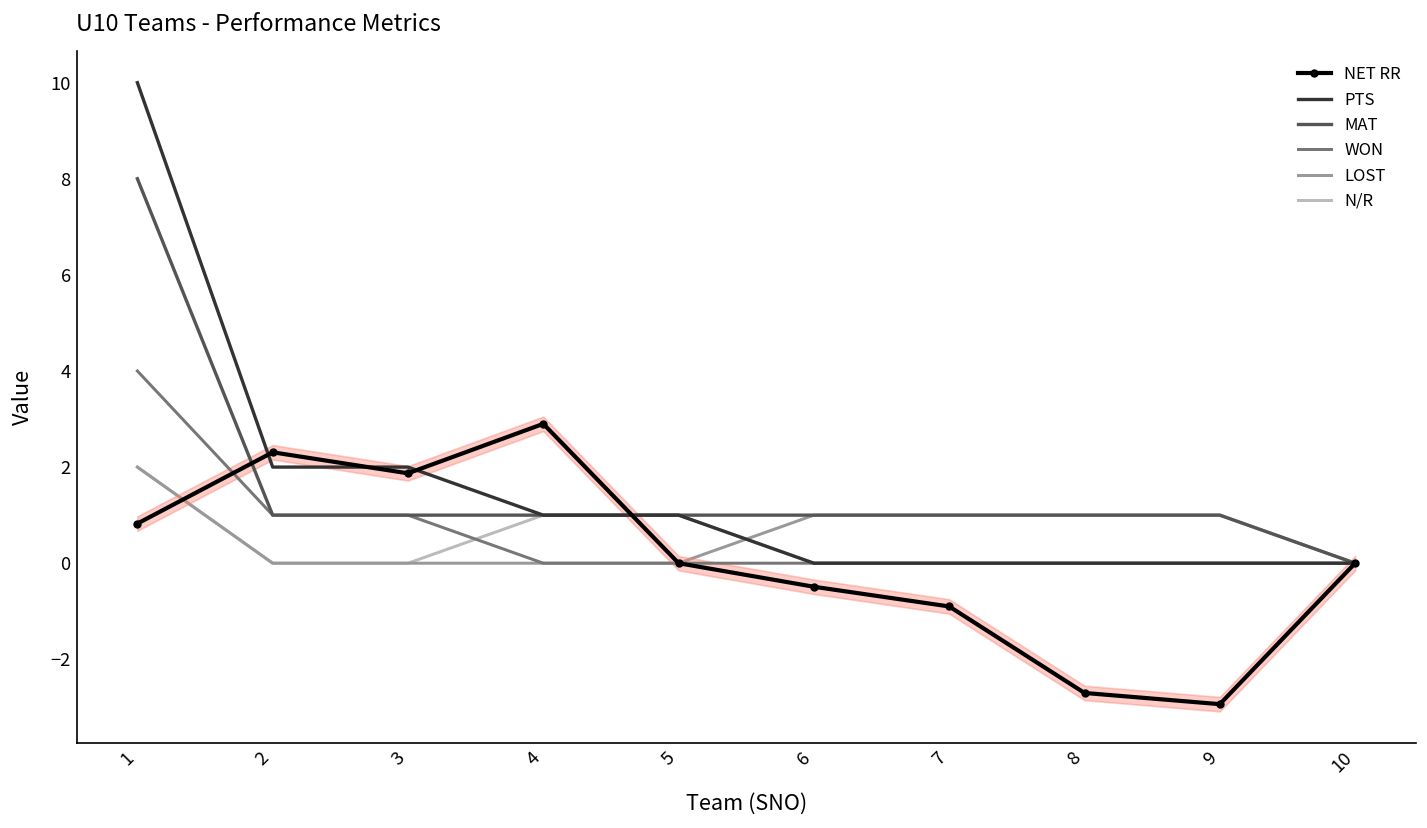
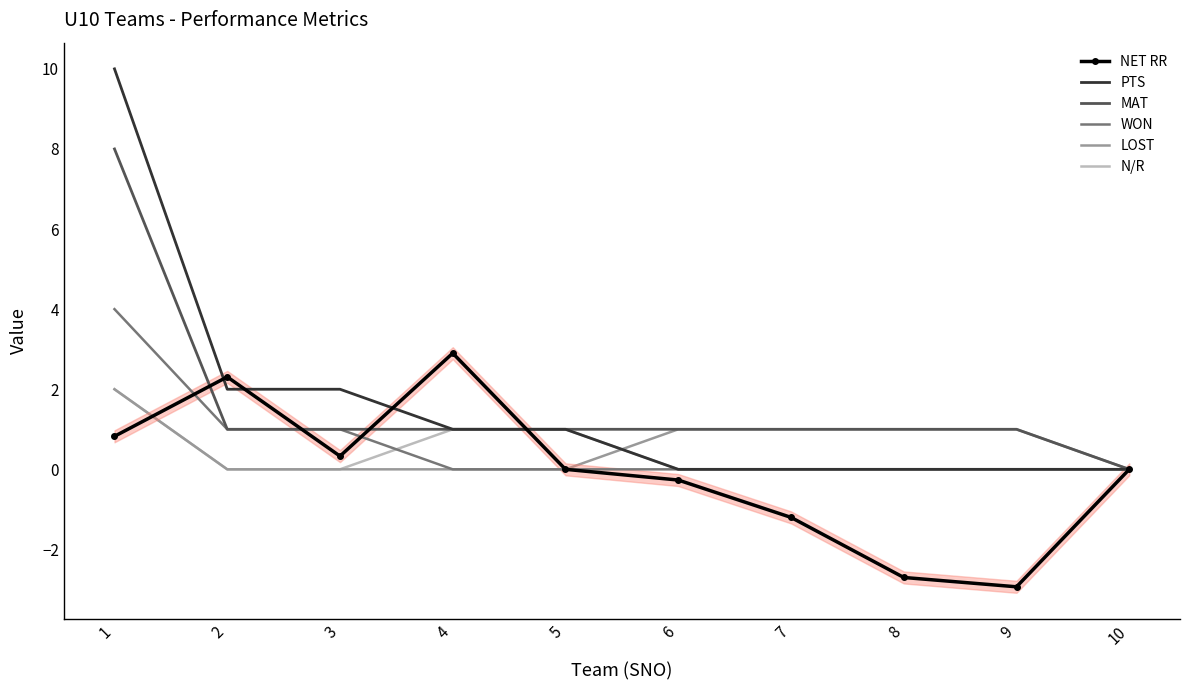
  {
    "NET RR": {
      "1": 0.8,
      "2": 2.3,
-     "3": 1.9,
+     "3": 0.3,
      "4": 2.9,
-     "6": -0.5,
-     "7": -0.9,
+     "6": -0.3,
+     "7": -1.2,
      "8": -2.7,
      "9": -2.9
    }
  }
